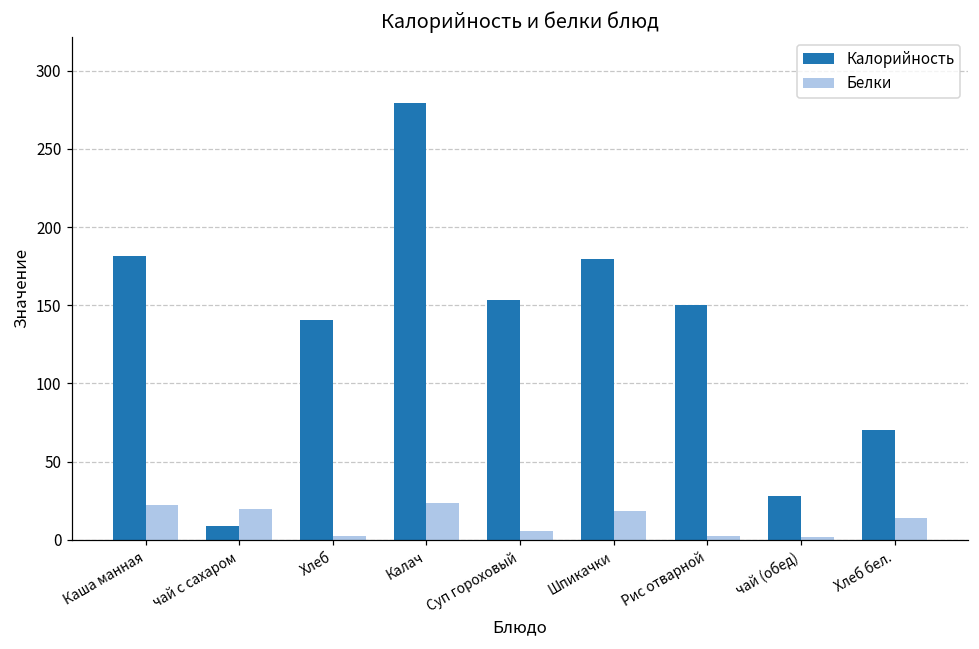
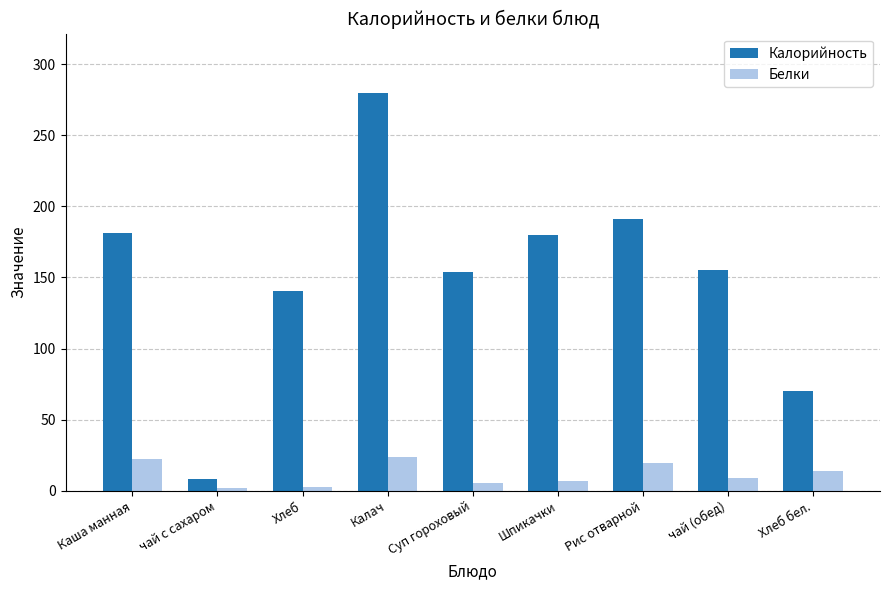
  {
    "Калорийность": {
      "Каша манная": 181,
      "чай с сахаром": 9,
      "Хлеб": 141,
      "Калач": 280,
      "Суп гороховый": 154,
      "Шпикачки": 180,
-     "Рис отварной": 150,
-     "чай (обед)": 28,
+     "Рис отварной": 191,
+     "чай (обед)": 155,
      "Хлеб бел.": 70
    },
    "Белки": {
      "Каша манная": 22,
-     "чай с сахаром": 20,
+     "чай с сахаром": 2,
      "Хлеб": 2,
      "Калач": 24,
      "Суп гороховый": 5,
-     "Шпикачки": 19,
-     "Рис отварной": 3,
-     "чай (обед)": 2,
+     "Шпикачки": 7,
+     "Рис отварной": 19,
+     "чай (обед)": 9,
      "Хлеб бел.": 14
    }
  }
